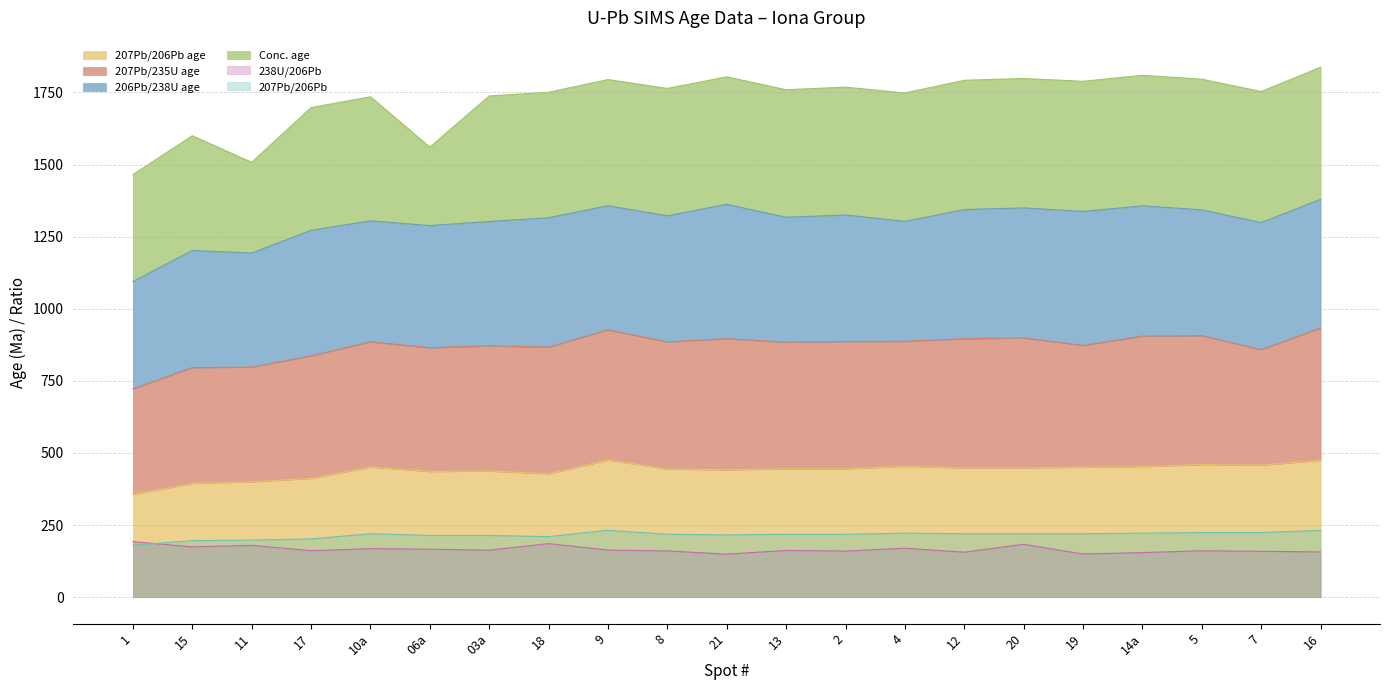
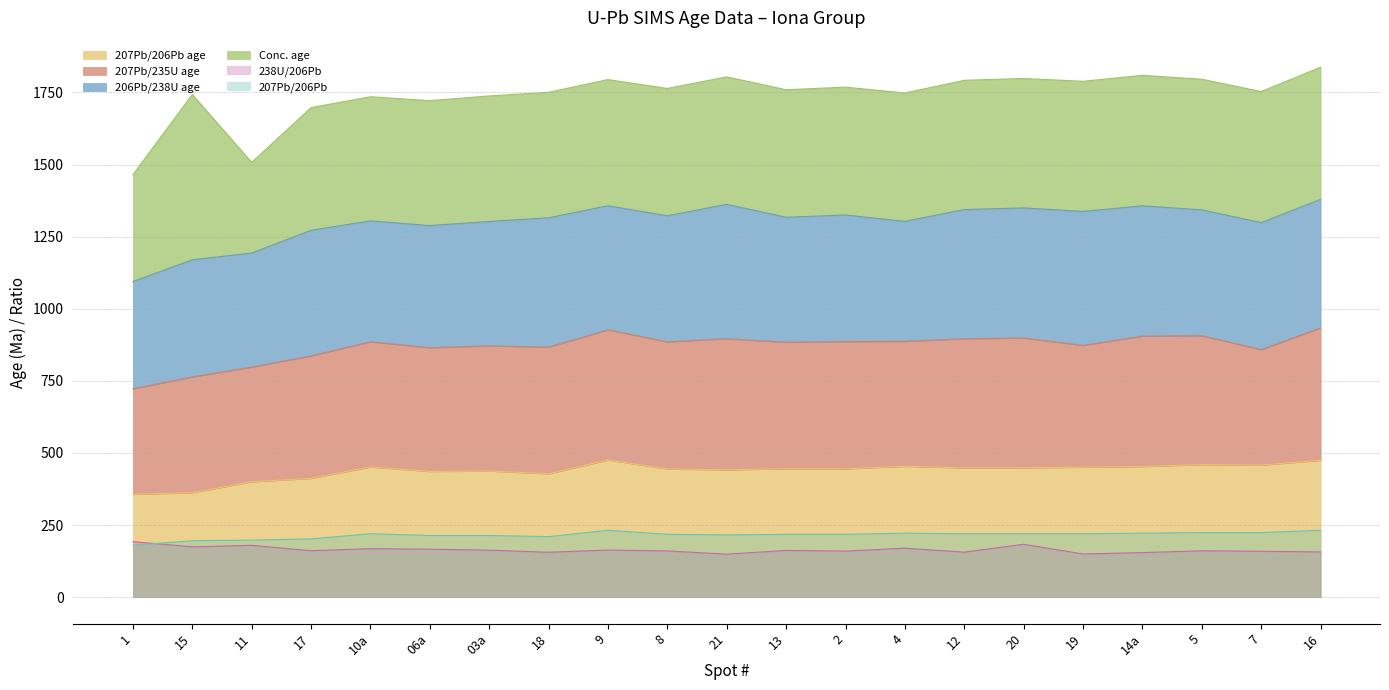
  {
    "207Pb/206Pb age": {
      "1": 360,
-     "15": 390,
+     "15": 360,
      "11": 400,
      "17": 410,
      "10a": 450,
      "06a": 440,
      "03a": 440,
      "18": 430,
      "9": 480,
      "8": 440,
      "21": 440,
      "13": 450,
      "2": 450,
      "4": 450,
      "12": 450,
      "20": 450,
      "19": 450,
      "14a": 450,
      "5": 460,
      "7": 460,
      "16": 470
    },
    "207Pb/235U age": {
      "1": 370,
      "15": 400,
      "11": 400,
      "17": 420,
      "10a": 430,
      "06a": 430,
      "03a": 430,
      "18": 440,
      "9": 450,
      "8": 440,
      "21": 450,
      "13": 440,
      "2": 440,
      "4": 430,
      "12": 450,
      "20": 450,
      "19": 420,
      "14a": 450,
      "5": 450,
      "7": 400,
      "16": 460
    },
    "Conc. age": {
      "1": 370,
-     "15": 400,
+     "15": 570,
      "11": 310,
      "17": 430,
      "10a": 430,
-     "06a": 270,
+     "06a": 430,
      "03a": 440,
      "18": 440,
      "9": 440,
      "8": 440,
      "21": 440,
      "13": 440,
      "2": 440,
      "4": 450,
      "12": 450,
      "20": 450,
      "19": 450,
      "14a": 450,
      "5": 450,
      "7": 450,
      "16": 460
    },
    "238U/206Pb": {
      "1": 190,
      "15": 170,
      "11": 180,
      "17": 160,
      "10a": 170,
      "06a": 170,
      "03a": 160,
-     "18": 190,
+     "18": 160,
      "9": 160,
      "8": 160,
      "21": 150,
      "13": 160,
      "2": 160,
      "4": 170,
      "12": 160,
      "20": 180,
      "19": 150,
      "14a": 150,
      "5": 160,
      "7": 160,
      "16": 160
    }
  }
